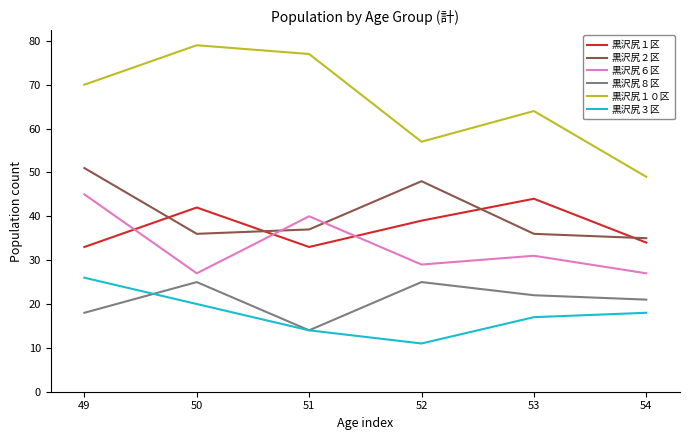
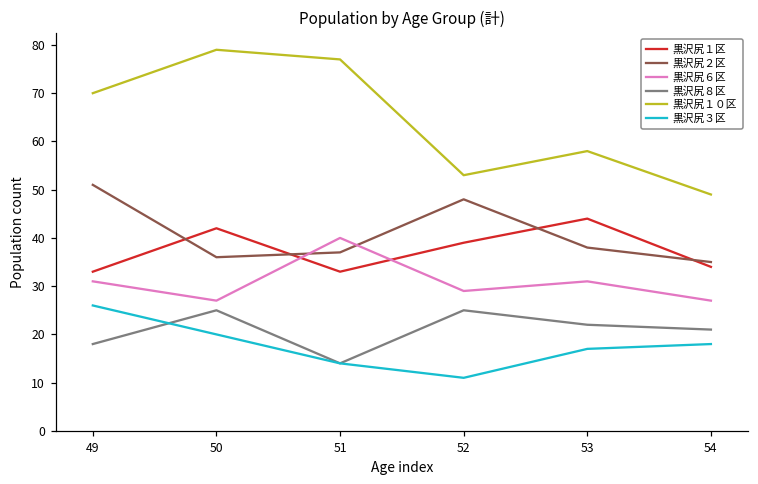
  {
    "黒沢尻１区": {
      "49": 33,
      "50": 42,
      "51": 33,
      "52": 39,
      "53": 44,
      "54": 34
    },
    "黒沢尻２区": {
      "49": 51,
      "50": 36,
      "51": 37,
      "52": 48,
-     "53": 36,
+     "53": 38,
      "54": 35
    },
    "黒沢尻６区": {
-     "49": 45,
+     "49": 31,
      "50": 27,
      "51": 40,
      "52": 29,
      "53": 31,
      "54": 27
    },
    "黒沢尻８区": {
      "49": 18,
      "50": 25,
      "52": 25,
      "53": 22,
      "54": 21
    },
    "黒沢尻１０区": {
      "49": 70,
      "50": 79,
      "51": 77,
-     "52": 57,
-     "53": 64,
+     "52": 53,
+     "53": 58,
      "54": 49
    },
    "黒沢尻３区": {
      "49": 26,
      "50": 20,
      "52": 11,
      "53": 17,
      "54": 18
    }
  }
